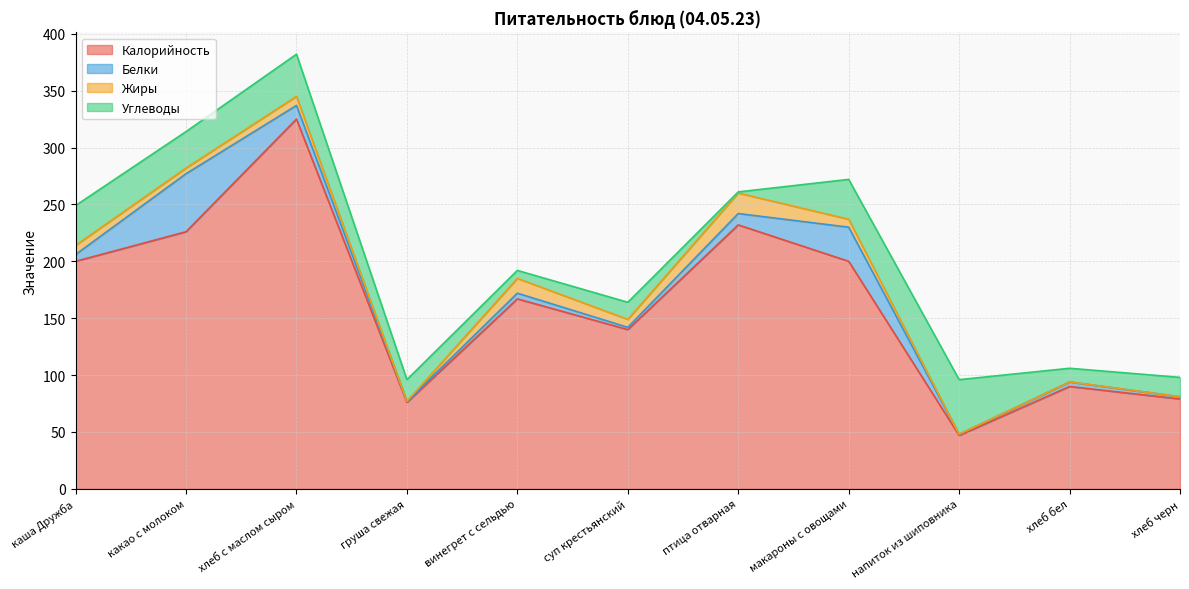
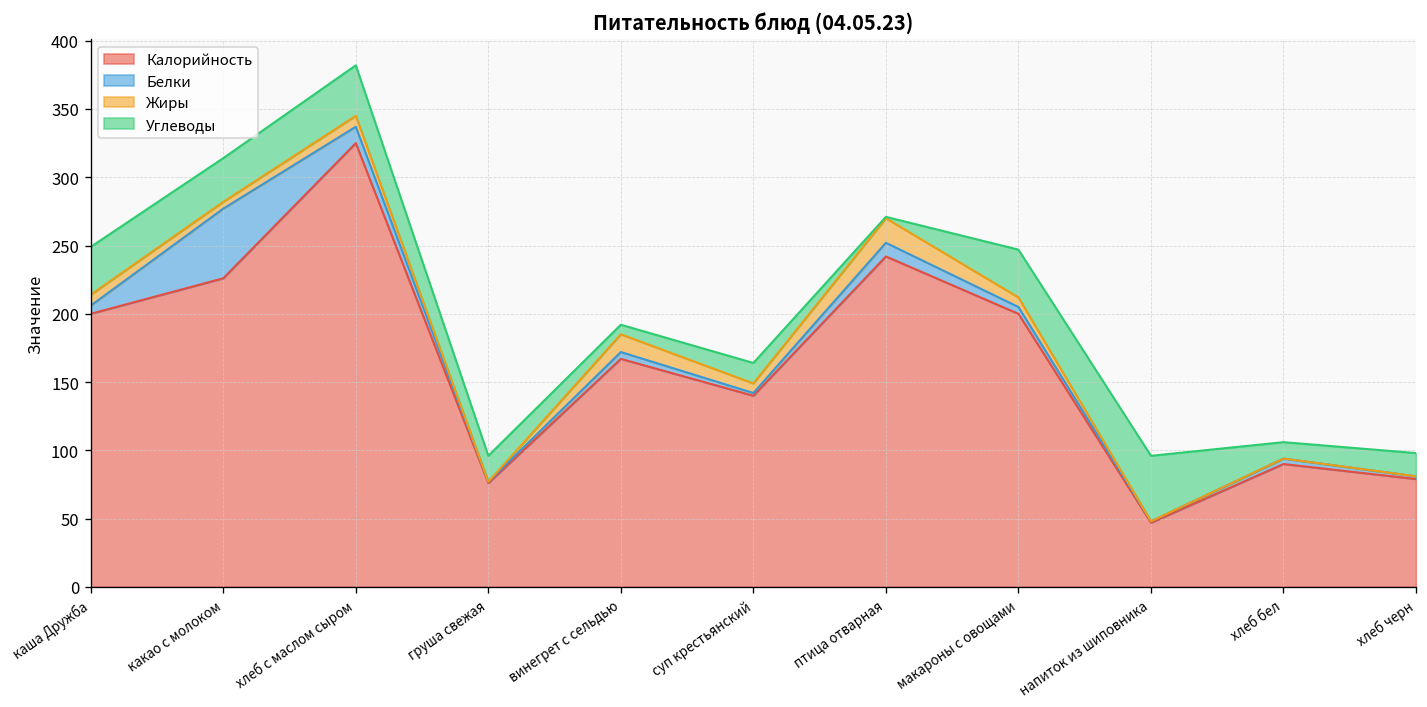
  {
    "Калорийность": {
      "каша Дружба": 200,
      "какао с молоком": 226,
      "хлеб с маслом сыром": 325,
      "винегрет с сельдью": 167,
-     "птица отварная": 232,
+     "птица отварная": 242,
      "макароны с овощами": 200,
      "хлеб бел": 90
    },
    "Белки": {
      "каша Дружба": 6,
      "какао с молоком": 51,
      "хлеб с маслом сыром": 12,
      "винегрет с сельдью": 5,
      "птица отварная": 10,
-     "макароны с овощами": 30
+     "макароны с овощами": 5
    },
    "Жиры": {
      "каша Дружба": 8,
      "какао с молоком": 5,
      "хлеб с маслом сыром": 8,
      "винегрет с сельдью": 13,
      "суп крестьянский": 7,
      "макароны с овощами": 7
    },
    "Углеводы": {
      "каша Дружба": 35,
      "какао с молоком": 32,
      "хлеб с маслом сыром": 37,
      "груша свежая": 19,
      "винегрет с сельдью": 7,
      "суп крестьянский": 15,
      "макароны с овощами": 35,
      "напиток из шиповника": 48,
      "хлеб бел": 12,
      "хлеб черн": 17
    }
  }
